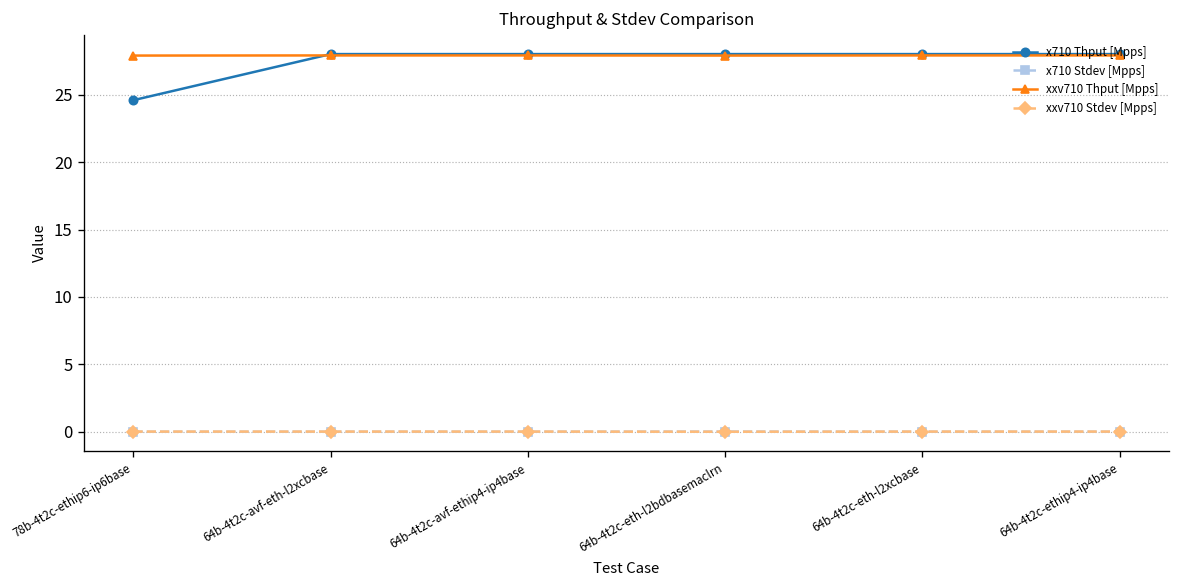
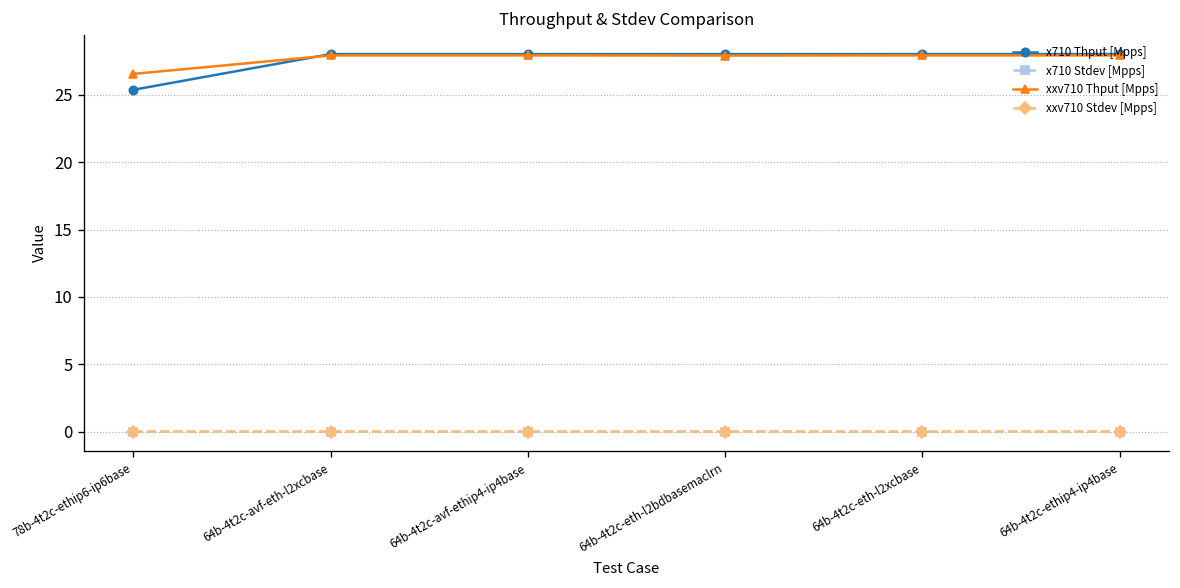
  {
    "x710 Thput [Mpps]": {
-     "78b-4t2c-ethip6-ip6base": 24.6
+     "78b-4t2c-ethip6-ip6base": 25.4
    },
    "xxv710 Stdev [Mpps]": {
      "78b-4t2c-ethip6-ip6base": 0.0,
      "64b-4t2c-avf-eth-l2xcbase": 0.0,
      "64b-4t2c-avf-ethip4-ip4base": 0.0,
      "64b-4t2c-eth-l2bdbasemaclrn": 0.0,
      "64b-4t2c-eth-l2xcbase": 0.0,
      "64b-4t2c-ethip4-ip4base": 0.0
    },
    "xxv710 Thput [Mpps]": {
-     "78b-4t2c-ethip6-ip6base": 27.9
+     "78b-4t2c-ethip6-ip6base": 26.6
    }
  }
